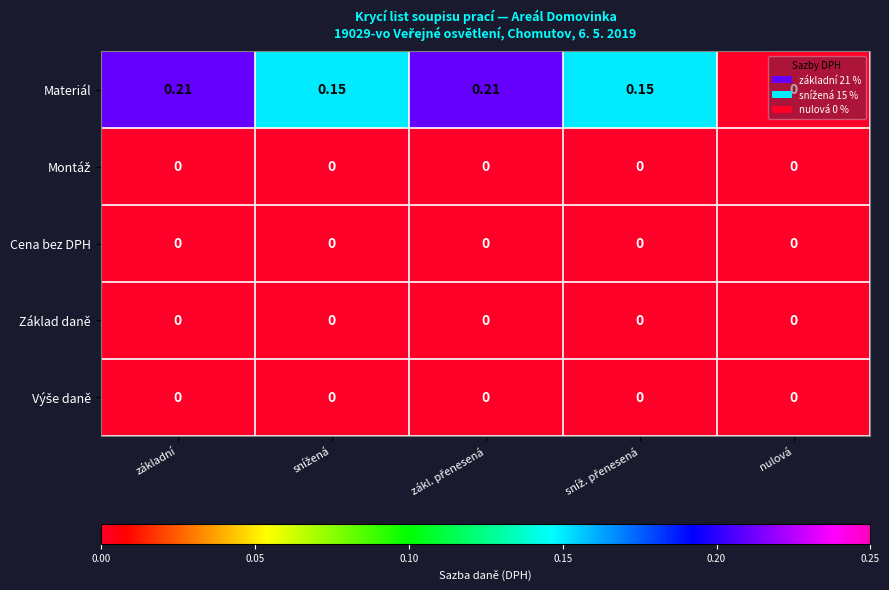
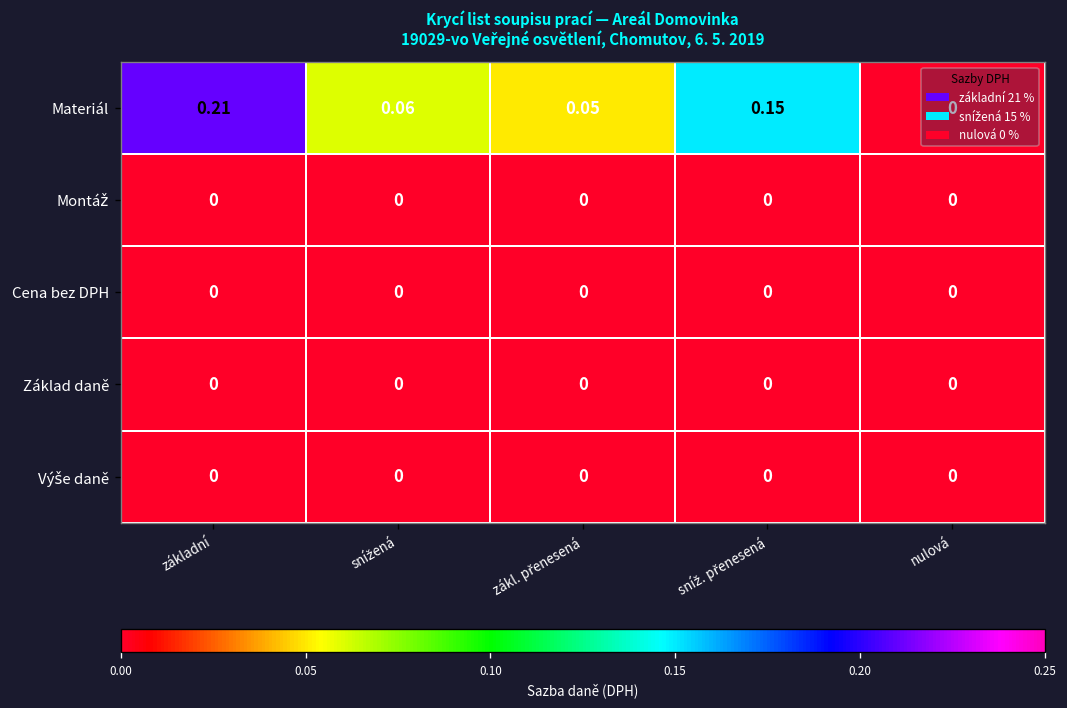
  {
    "Materiál": {
      "základní": 0.21,
-     "snížená": 0.15,
-     "zákl. přenesená": 0.21,
+     "snížená": 0.06,
+     "zákl. přenesená": 0.05,
      "sníž. přenesená": 0.15
    },
    "Montáž": {
      "základní": 0,
      "snížená": 0,
      "zákl. přenesená": 0,
      "sníž. přenesená": 0,
      "nulová": 0
    },
    "Cena bez DPH": {
      "základní": 0,
      "snížená": 0,
      "zákl. přenesená": 0,
      "sníž. přenesená": 0,
      "nulová": 0
    },
    "Základ daně": {
      "základní": 0,
      "snížená": 0,
      "zákl. přenesená": 0,
      "sníž. přenesená": 0,
      "nulová": 0
    },
    "Výše daně": {
      "základní": 0,
      "snížená": 0,
      "zákl. přenesená": 0,
      "sníž. přenesená": 0,
      "nulová": 0
    }
  }
